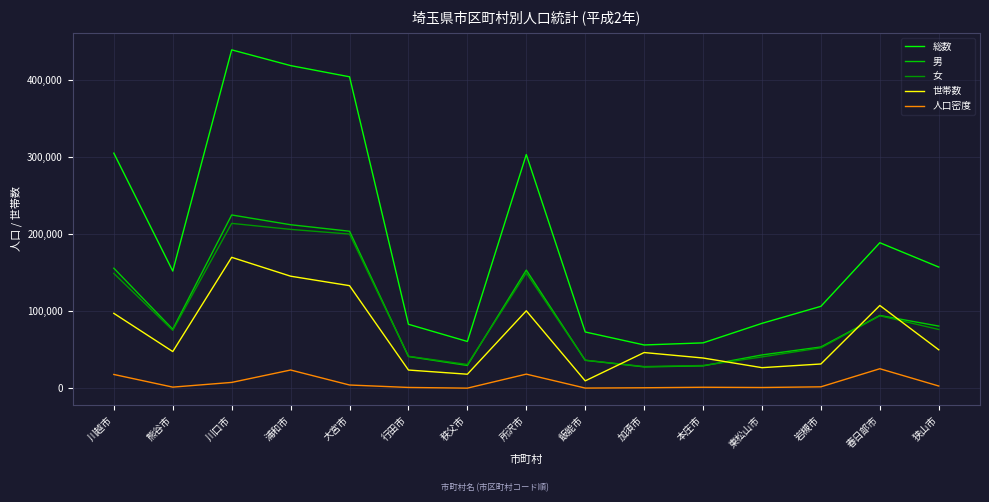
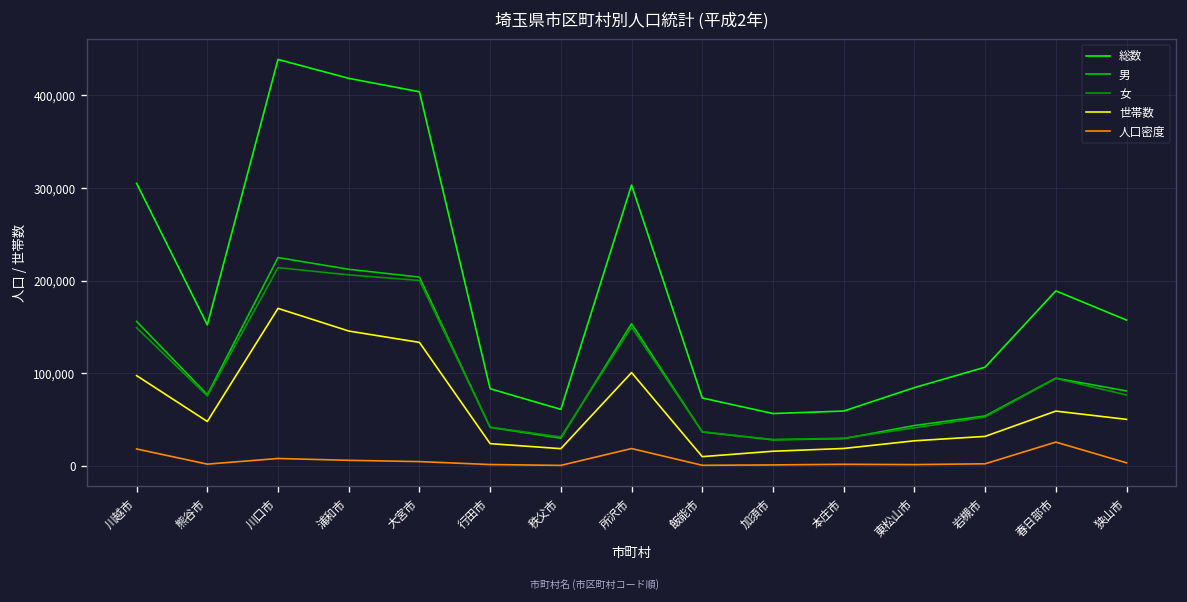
  {
    "世帯数": {
      "川越市": "100,000",
      "熊谷市": "50,000",
      "川口市": "170,000",
      "浦和市": "150,000",
      "大宮市": "130,000",
      "行田市": "20,000",
      "秩父市": "20,000",
      "所沢市": "100,000",
      "飯能市": "10,000",
-     "加須市": "50,000",
-     "本庄市": "40,000",
+     "加須市": "20,000",
+     "本庄市": "20,000",
      "東松山市": "30,000",
      "岩槻市": "30,000",
-     "春日部市": "110,000",
+     "春日部市": "60,000",
      "狭山市": "50,000"
    },
    "人口密度": {
      "川越市": "20,000",
      "熊谷市": "0",
      "川口市": "10,000",
-     "浦和市": "20,000",
+     "浦和市": "10,000",
      "大宮市": "0",
      "行田市": "0",
      "秩父市": "0",
      "所沢市": "20,000",
      "飯能市": "0",
      "加須市": "0",
      "本庄市": "0",
      "東松山市": "0",
      "岩槻市": "0",
      "春日部市": "30,000",
      "狭山市": "0"
    }
  }
